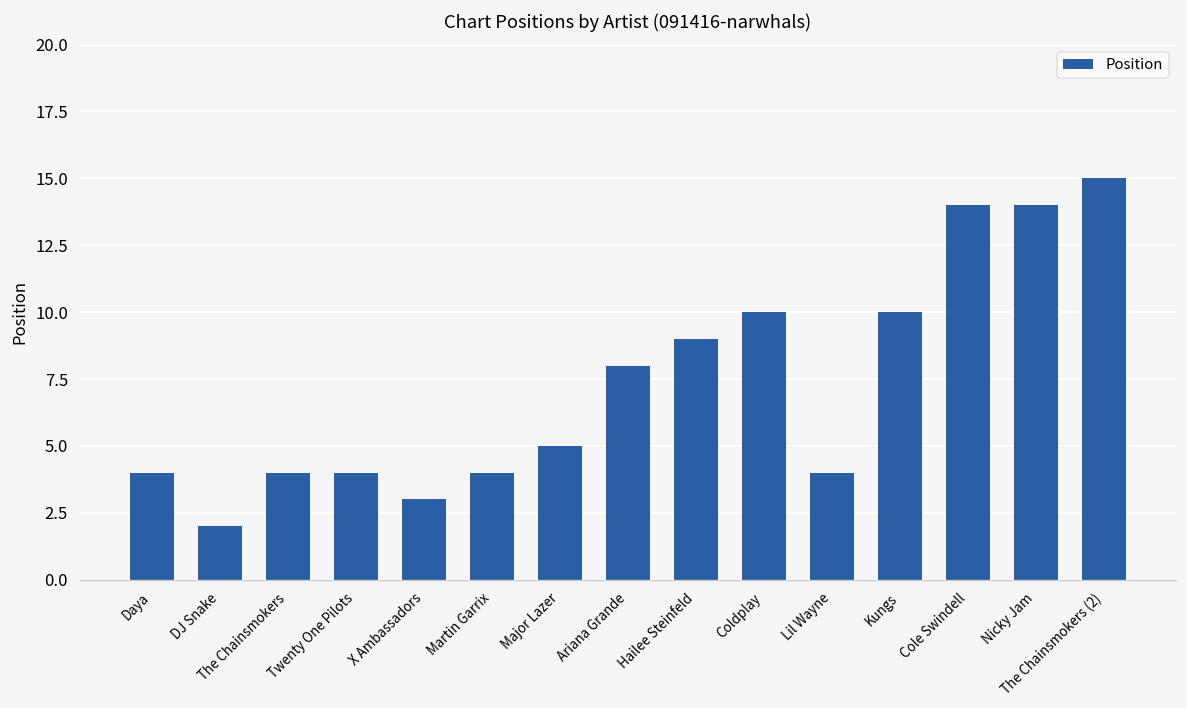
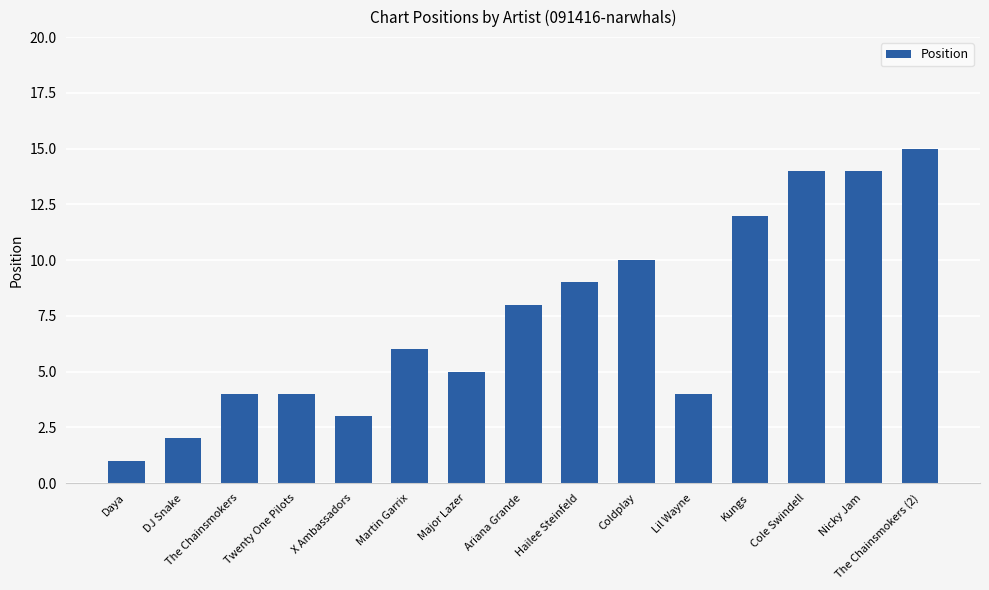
  {
-   "Daya": 4,
+   "Daya": 1,
    "DJ Snake": 2,
    "The Chainsmokers": 4,
    "Twenty One Pilots": 4,
    "X Ambassadors": 3,
-   "Martin Garrix": 4,
+   "Martin Garrix": 6,
    "Major Lazer": 5,
    "Ariana Grande": 8,
    "Hailee Steinfeld": 9,
    "Coldplay": 10,
    "Lil Wayne": 4,
-   "Kungs": 10,
+   "Kungs": 12,
    "Cole Swindell": 14,
    "Nicky Jam": 14,
    "The Chainsmokers (2)": 15
  }
